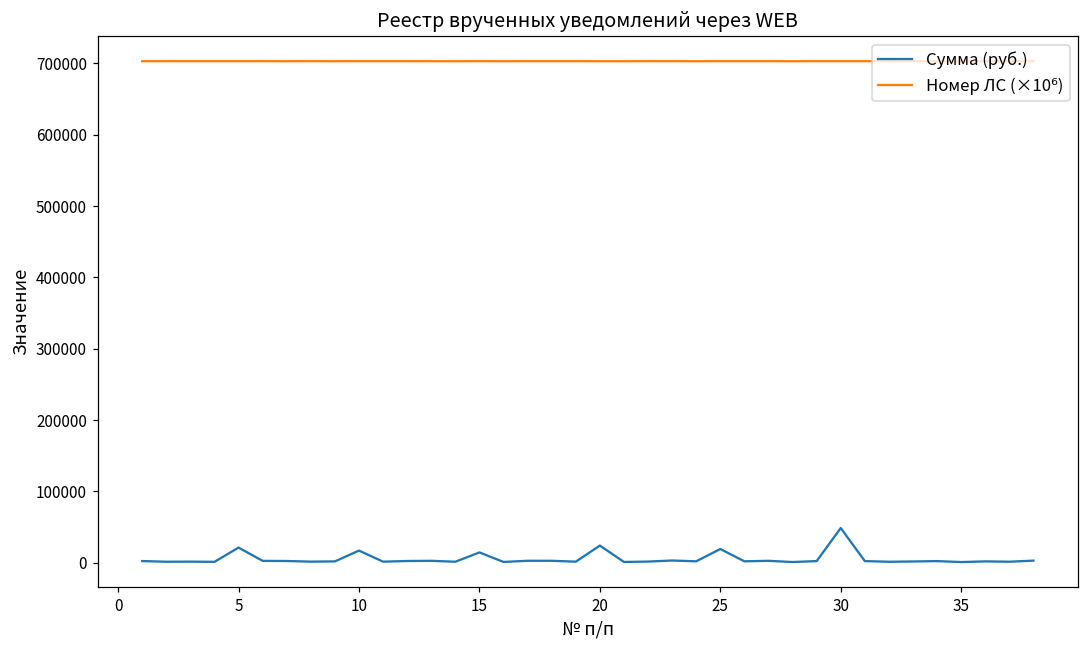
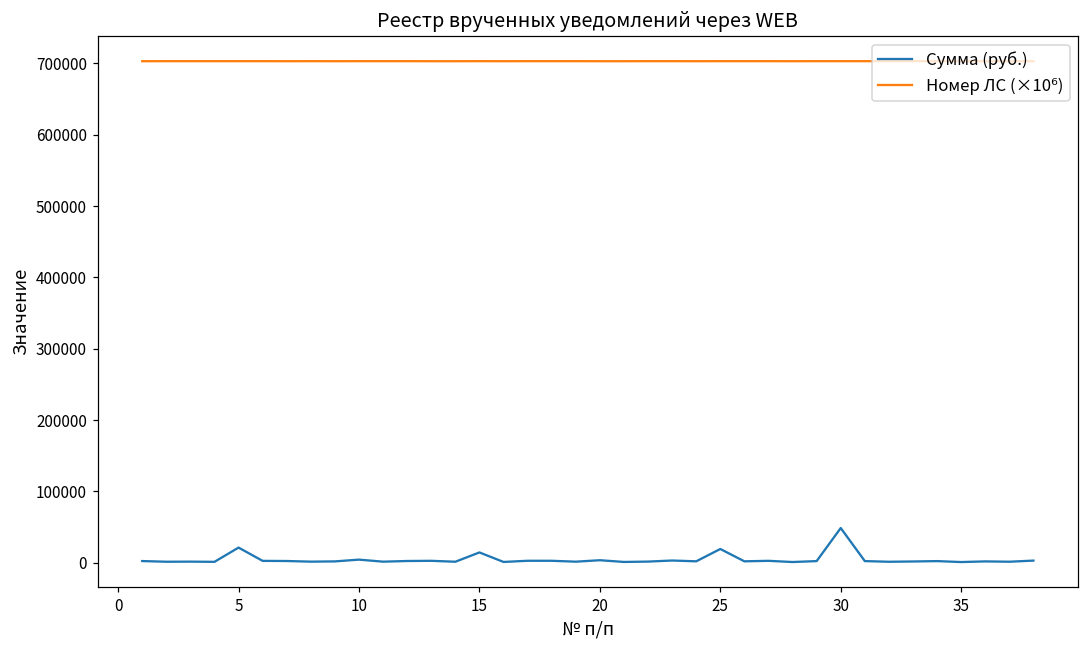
  {
    "Сумма (руб.)": {
      "5": 20000,
-     "10": 20000,
+     "10": 0,
      "15": 10000,
-     "20": 20000,
+     "20": 0,
      "25": 20000,
      "30": 50000,
      "35": 0
    },
    "Номер ЛС (×10⁶)": {
      "5": 700000,
      "10": 700000,
      "15": 700000,
      "20": 700000,
      "25": 700000,
      "30": 700000
    }
  }
